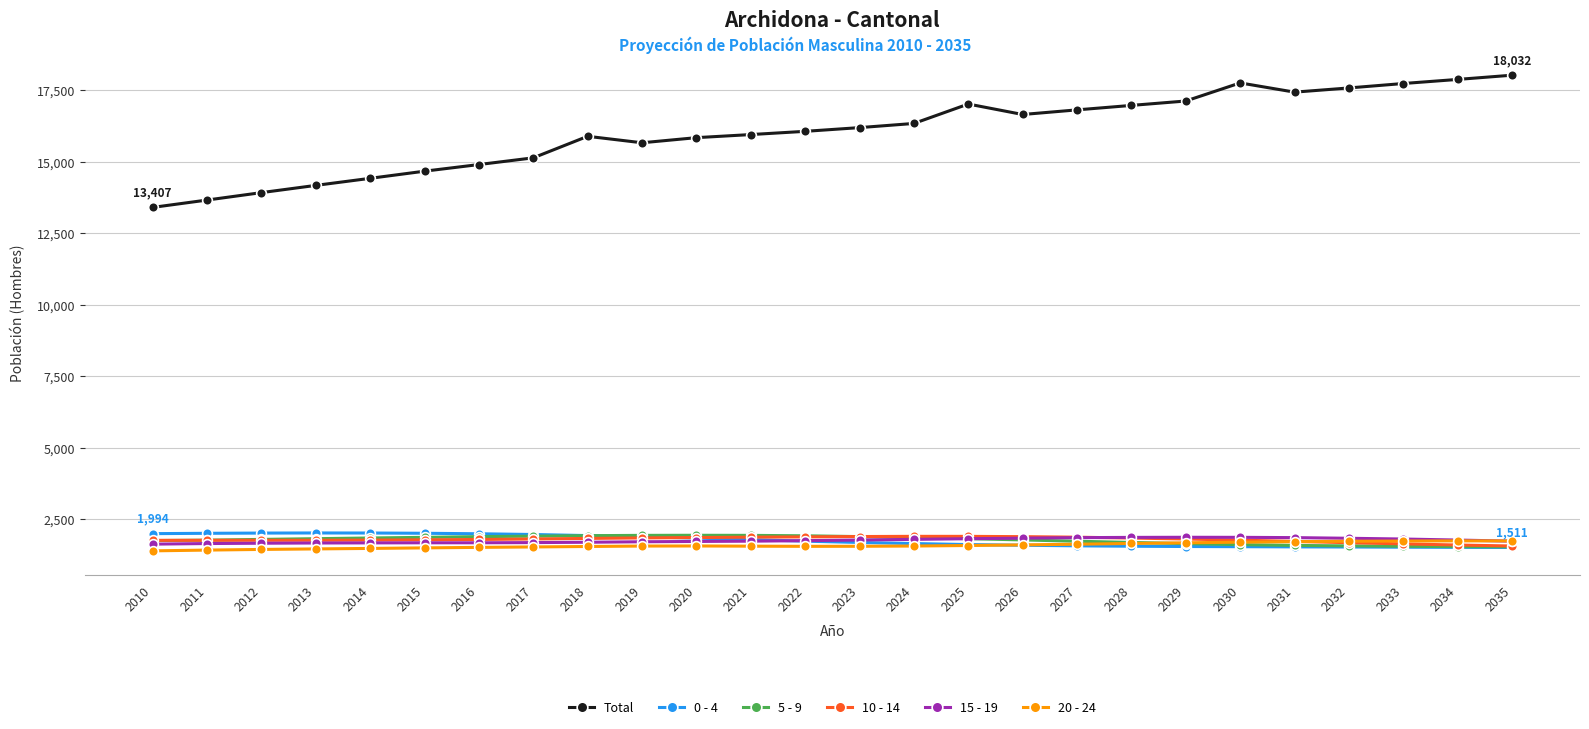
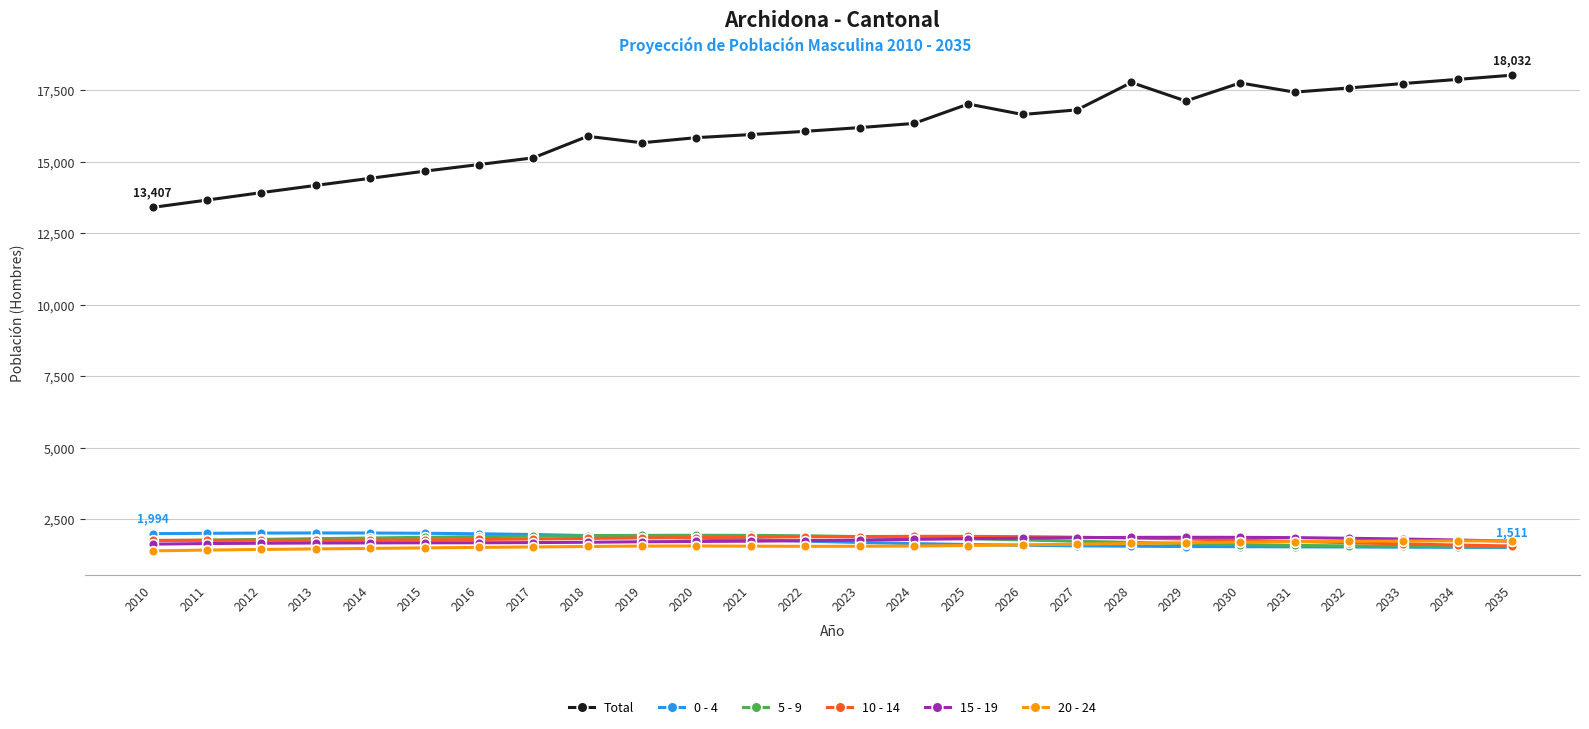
  {
    "Total": {
      "2011": "13,700",
      "2012": "13,900",
      "2013": "14,200",
      "2014": "14,400",
      "2015": "14,700",
      "2016": "14,900",
      "2017": "15,100",
      "2018": "15,900",
      "2019": "15,700",
      "2020": "15,800",
      "2021": "16,000",
      "2022": "16,100",
      "2023": "16,200",
      "2024": "16,300",
      "2025": "17,000",
      "2026": "16,700",
      "2027": "16,800",
-     "2028": "17,000",
+     "2028": "17,800",
      "2029": "17,100",
      "2030": "17,800",
      "2031": "17,400",
      "2032": "17,600",
      "2033": "17,700",
      "2034": "17,900"
    },
    "0 - 4": {
      "2010": "1,994"
    },
    "5 - 9": {
      "2016": "1,900",
      "2027": "1,700"
    },
    "10 - 14": {
      "2016": "1,800",
      "2017": "1,800",
      "2018": "1,800"
    },
    "15 - 19": {
      "2010": "1,600",
      "2011": "1,600",
      "2012": "1,700",
      "2013": "1,700",
      "2014": "1,700",
      "2015": "1,700",
      "2016": "1,700",
      "2017": "1,700",
      "2018": "1,700",
      "2019": "1,700",
      "2020": "1,700",
      "2030": "1,900",
      "2031": "1,900",
      "2032": "1,800"
    },
    "20 - 24": {
      "2010": "1,400",
      "2011": "1,400",
      "2012": "1,400",
      "2013": "1,500",
      "2014": "1,500",
      "2015": "1,500",
      "2016": "1,500",
      "2017": "1,500",
      "2018": "1,500",
      "2019": "1,600",
      "2020": "1,600",
      "2021": "1,600",
      "2022": "1,600",
      "2023": "1,600"
    }
  }
